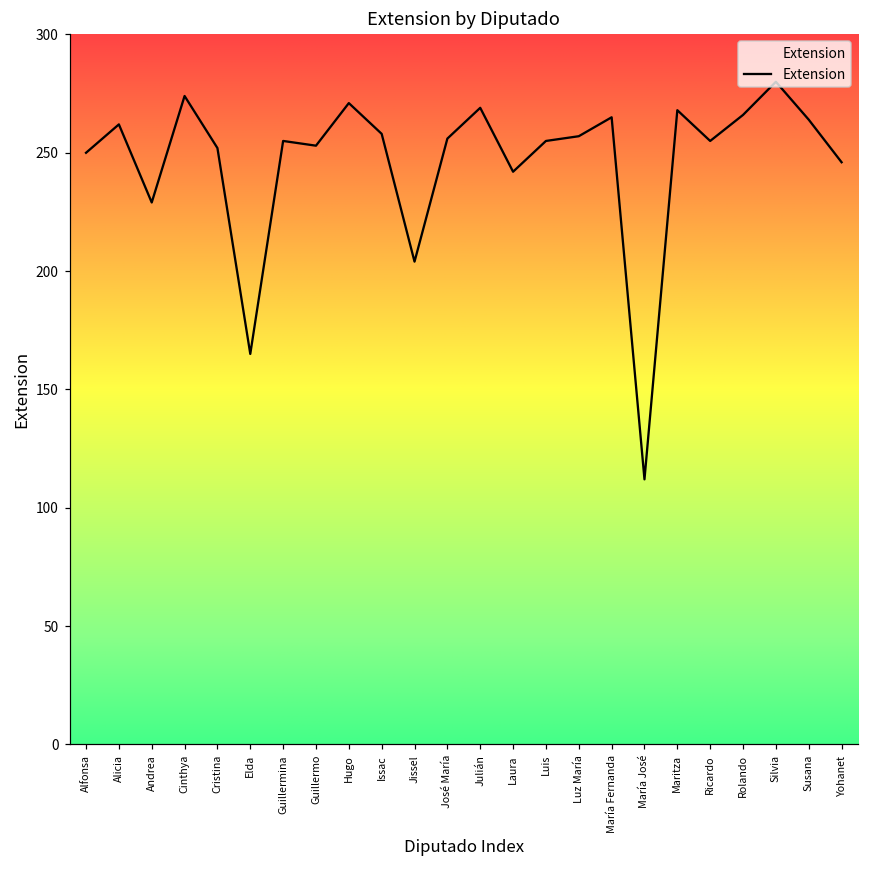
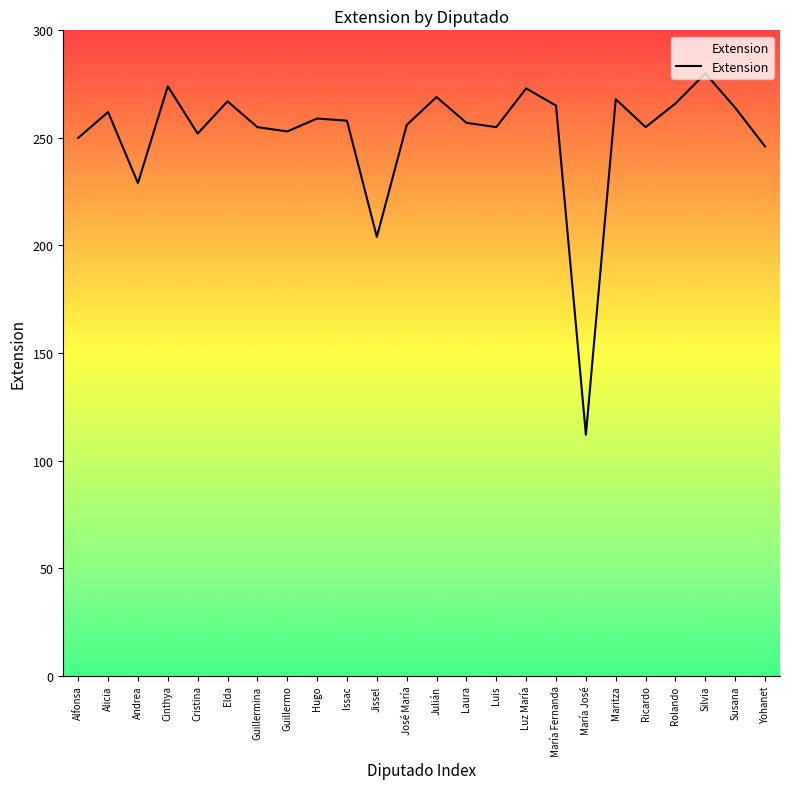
  {
    "Alfonsa": 250,
    "Alicia": 262,
    "Andrea": 229,
    "Cinthya": 274,
    "Cristina": 252,
-   "Elda": 165,
+   "Elda": 267,
    "Guillermina": 255,
    "Guillermo": 253,
-   "Hugo": 271,
+   "Hugo": 259,
    "Issac": 258,
    "Jissel": 204,
    "José María": 256,
    "Julián": 269,
-   "Laura": 242,
+   "Laura": 257,
    "Luis": 255,
-   "Luz María": 257,
+   "Luz María": 273,
    "María Fernanda": 265,
    "María José": 112,
    "Maritza": 268,
    "Ricardo": 255,
    "Rolando": 266,
    "Susana": 264,
    "Yohanet": 246
  }
